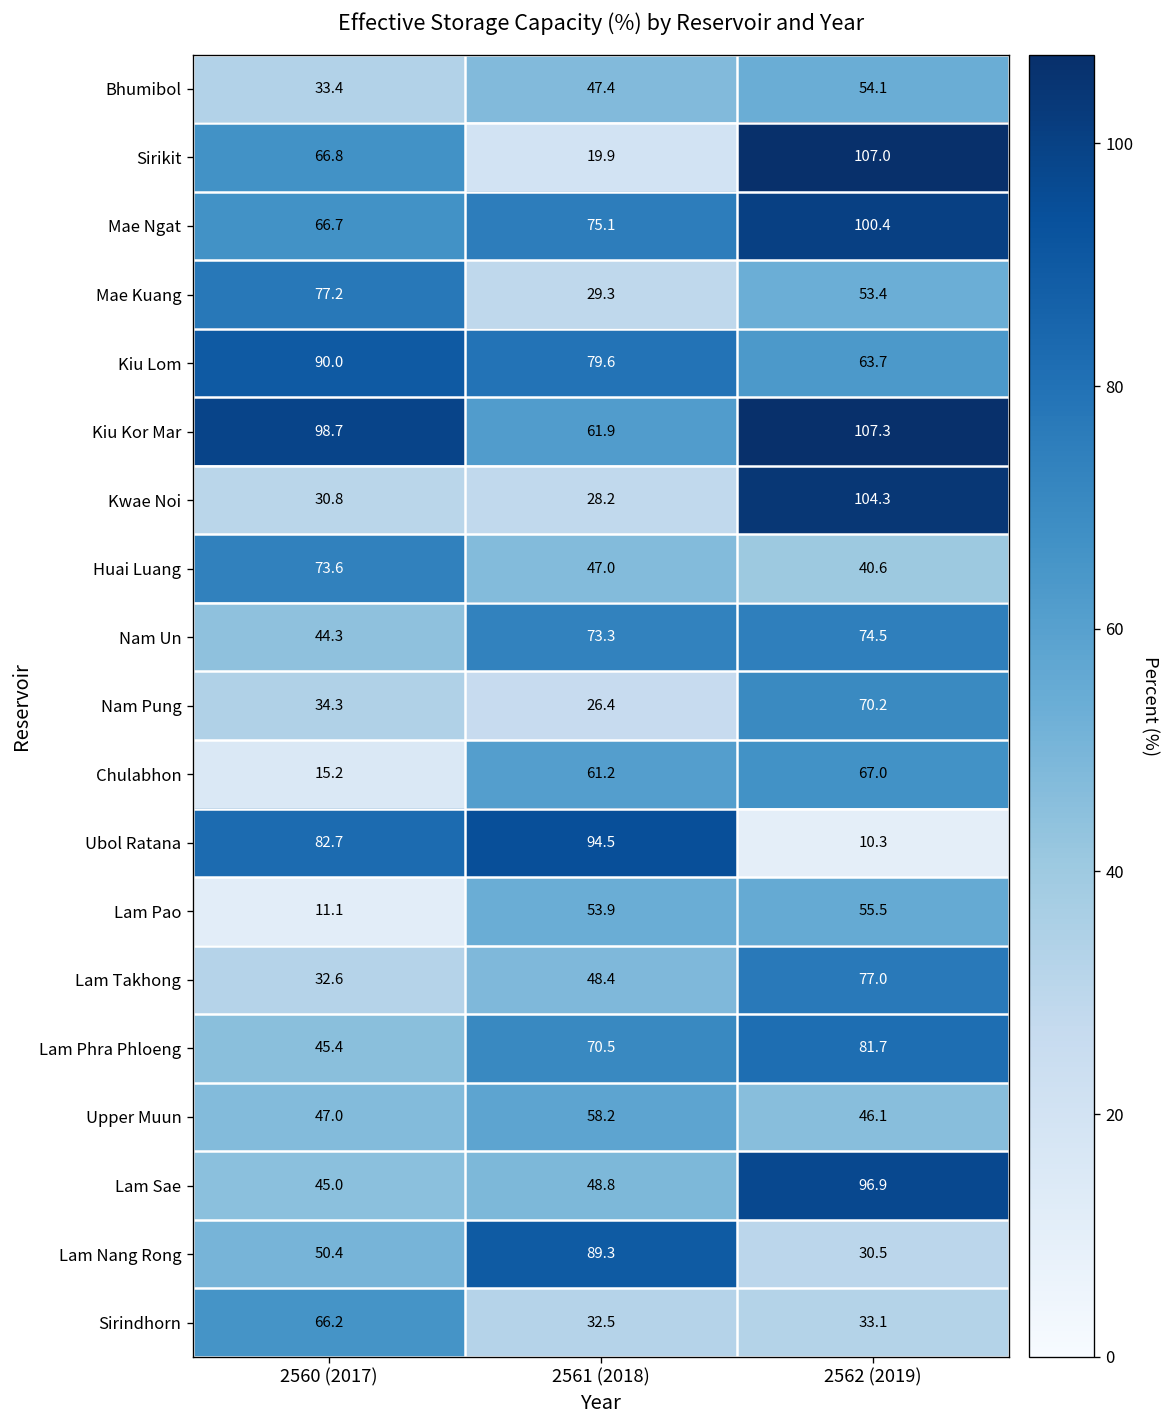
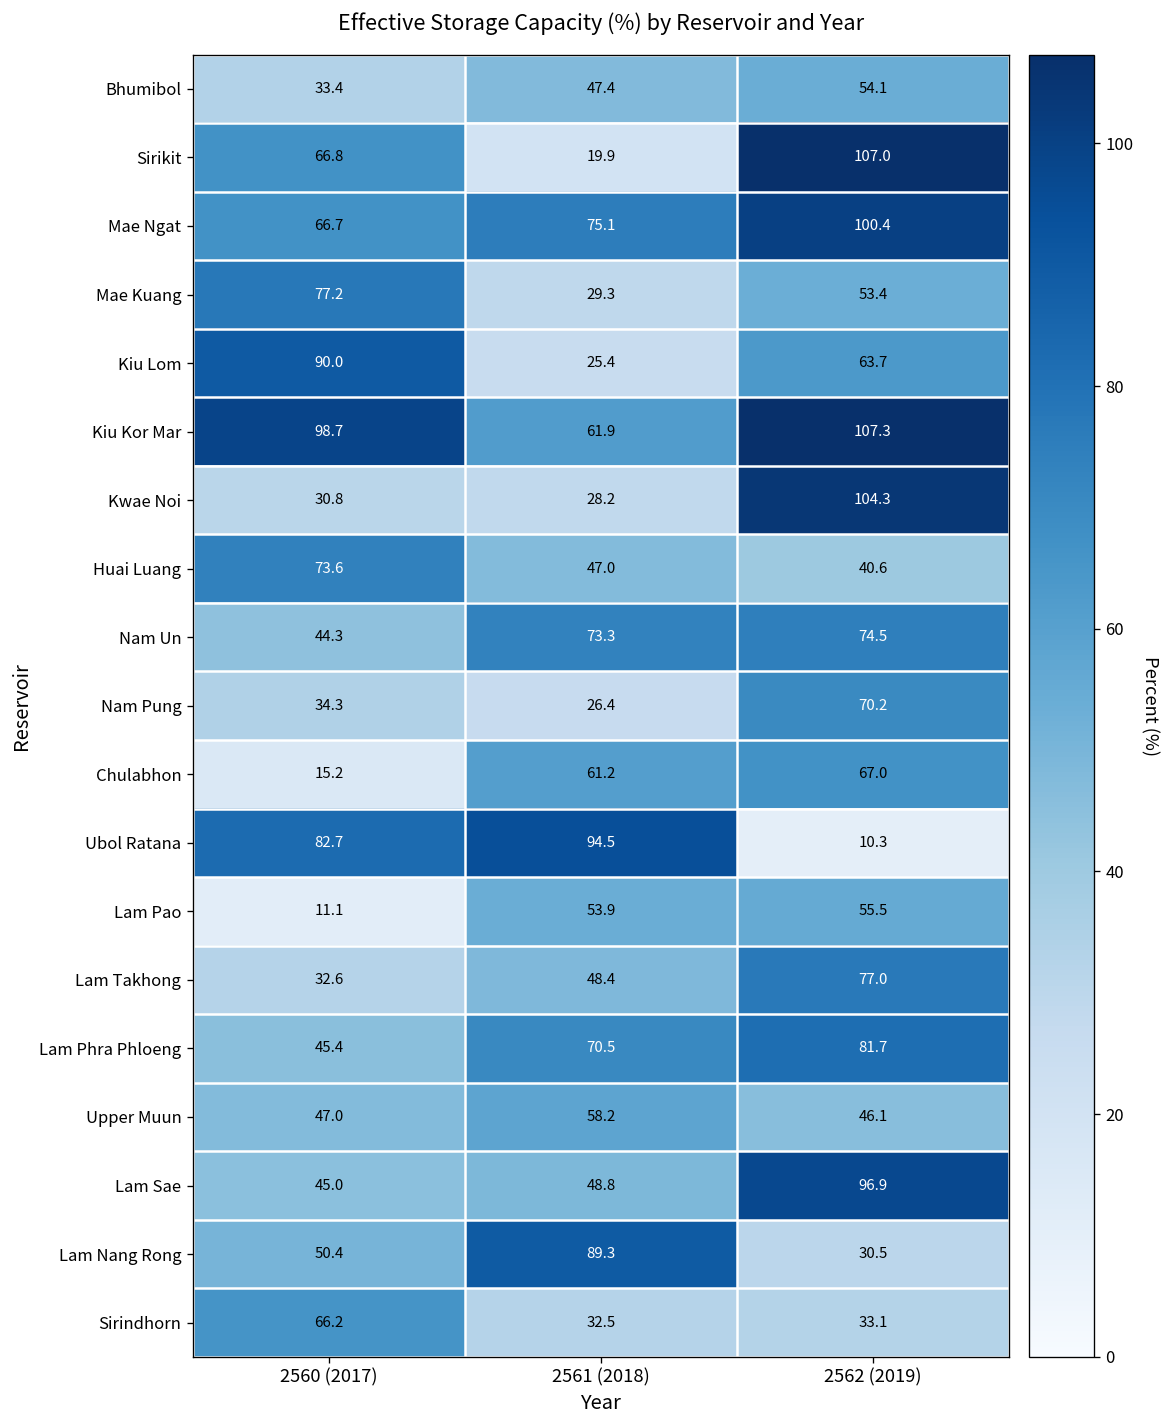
  {
    "Bhumibol": {
      "2560 (2017)": 33.4,
      "2561 (2018)": 47.4,
      "2562 (2019)": 54.1
    },
    "Sirikit": {
      "2560 (2017)": 66.8,
      "2561 (2018)": 19.9,
      "2562 (2019)": 107.0
    },
    "Mae Ngat": {
      "2560 (2017)": 66.7,
      "2561 (2018)": 75.1,
      "2562 (2019)": 100.4
    },
    "Mae Kuang": {
      "2560 (2017)": 77.2,
      "2561 (2018)": 29.3,
      "2562 (2019)": 53.4
    },
    "Kiu Lom": {
      "2560 (2017)": 90.0,
-     "2561 (2018)": 79.6,
+     "2561 (2018)": 25.4,
      "2562 (2019)": 63.7
    },
    "Kiu Kor Mar": {
      "2560 (2017)": 98.7,
      "2561 (2018)": 61.9,
      "2562 (2019)": 107.3
    },
    "Kwae Noi": {
      "2560 (2017)": 30.8,
      "2561 (2018)": 28.2,
      "2562 (2019)": 104.3
    },
    "Huai Luang": {
      "2560 (2017)": 73.6,
      "2561 (2018)": 47.0,
      "2562 (2019)": 40.6
    },
    "Nam Un": {
      "2560 (2017)": 44.3,
      "2561 (2018)": 73.3,
      "2562 (2019)": 74.5
    },
    "Nam Pung": {
      "2560 (2017)": 34.3,
      "2561 (2018)": 26.4,
      "2562 (2019)": 70.2
    },
    "Chulabhon": {
      "2560 (2017)": 15.2,
      "2561 (2018)": 61.2,
      "2562 (2019)": 67.0
    },
    "Ubol Ratana": {
      "2560 (2017)": 82.7,
      "2561 (2018)": 94.5,
      "2562 (2019)": 10.3
    },
    "Lam Pao": {
      "2560 (2017)": 11.1,
      "2561 (2018)": 53.9,
      "2562 (2019)": 55.5
    },
    "Lam Takhong": {
      "2560 (2017)": 32.6,
      "2561 (2018)": 48.4,
      "2562 (2019)": 77.0
    },
    "Lam Phra Phloeng": {
      "2560 (2017)": 45.4,
      "2561 (2018)": 70.5,
      "2562 (2019)": 81.7
    },
    "Upper Muun": {
      "2560 (2017)": 47.0,
      "2561 (2018)": 58.2,
      "2562 (2019)": 46.1
    },
    "Lam Sae": {
      "2560 (2017)": 45.0,
      "2561 (2018)": 48.8,
      "2562 (2019)": 96.9
    },
    "Lam Nang Rong": {
      "2560 (2017)": 50.4,
      "2561 (2018)": 89.3,
      "2562 (2019)": 30.5
    },
    "Sirindhorn": {
      "2560 (2017)": 66.2,
      "2561 (2018)": 32.5,
      "2562 (2019)": 33.1
    }
  }
